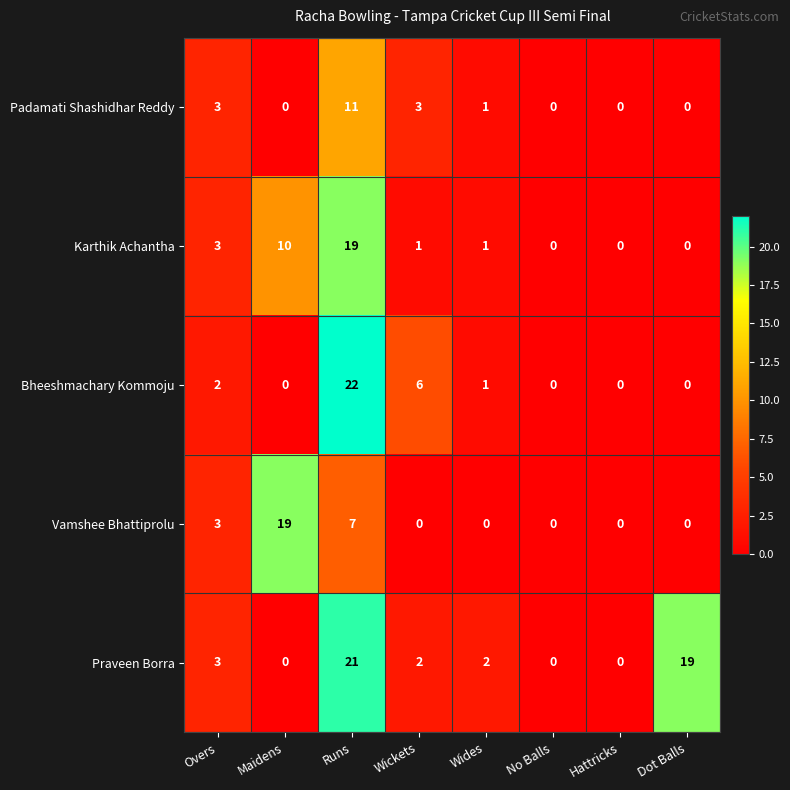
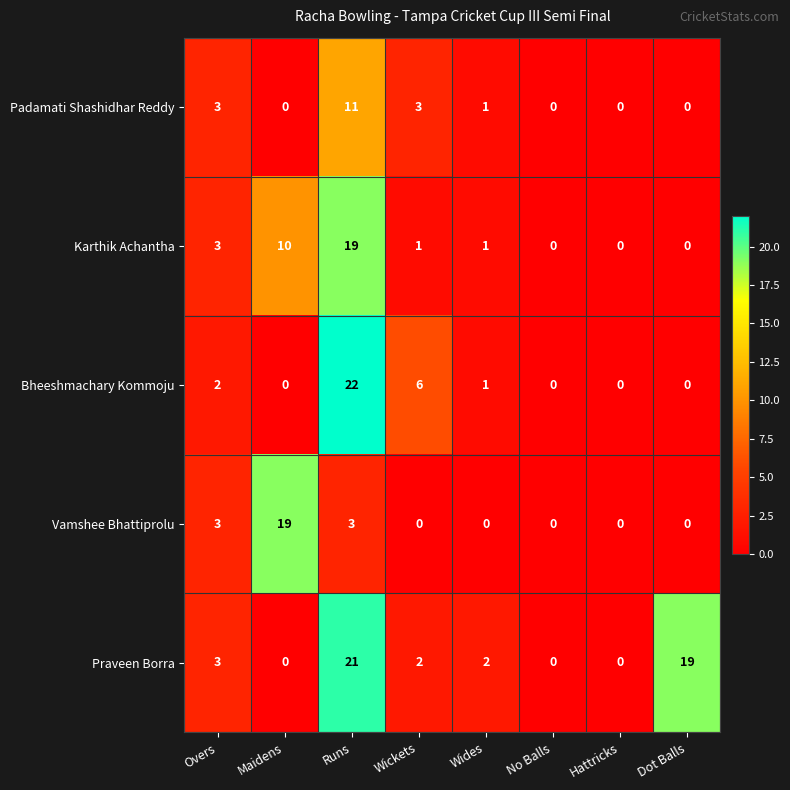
  {
    "Padamati Shashidhar Reddy": {
      "Overs": 3,
      "Maidens": 0,
      "Runs": 11,
      "Wickets": 3,
      "Wides": 1,
      "No Balls": 0,
      "Hattricks": 0,
      "Dot Balls": 0
    },
    "Karthik Achantha": {
      "Overs": 3,
      "Maidens": 10,
      "Runs": 19,
      "Wickets": 1,
      "Wides": 1,
      "No Balls": 0,
      "Hattricks": 0,
      "Dot Balls": 0
    },
    "Bheeshmachary Kommoju": {
      "Overs": 2,
      "Maidens": 0,
      "Runs": 22,
      "Wickets": 6,
      "Wides": 1,
      "No Balls": 0,
      "Hattricks": 0,
      "Dot Balls": 0
    },
    "Vamshee Bhattiprolu": {
      "Overs": 3,
      "Maidens": 19,
-     "Runs": 7,
+     "Runs": 3,
      "Wickets": 0,
      "Wides": 0,
      "No Balls": 0,
      "Hattricks": 0,
      "Dot Balls": 0
    },
    "Praveen Borra": {
      "Overs": 3,
      "Maidens": 0,
      "Runs": 21,
      "Wickets": 2,
      "Wides": 2,
      "No Balls": 0,
      "Hattricks": 0,
      "Dot Balls": 19
    }
  }
